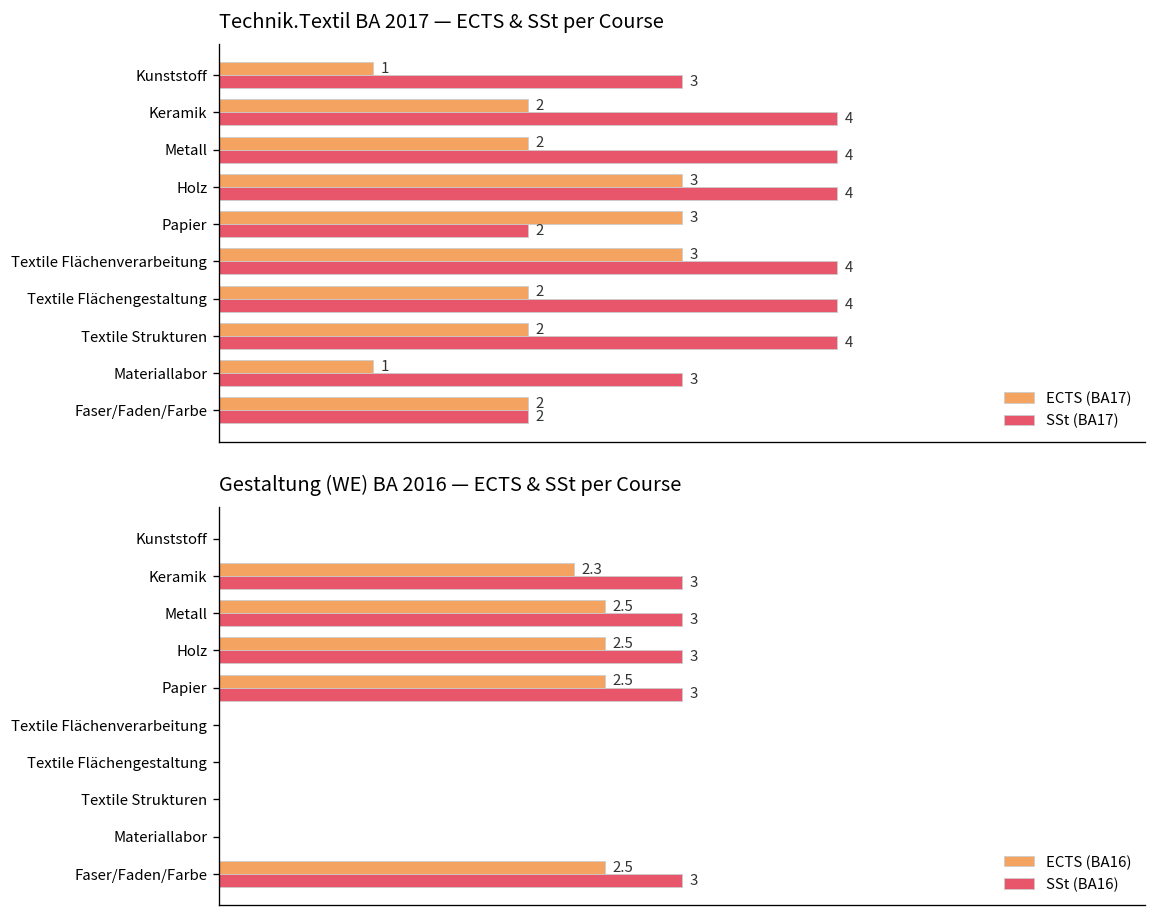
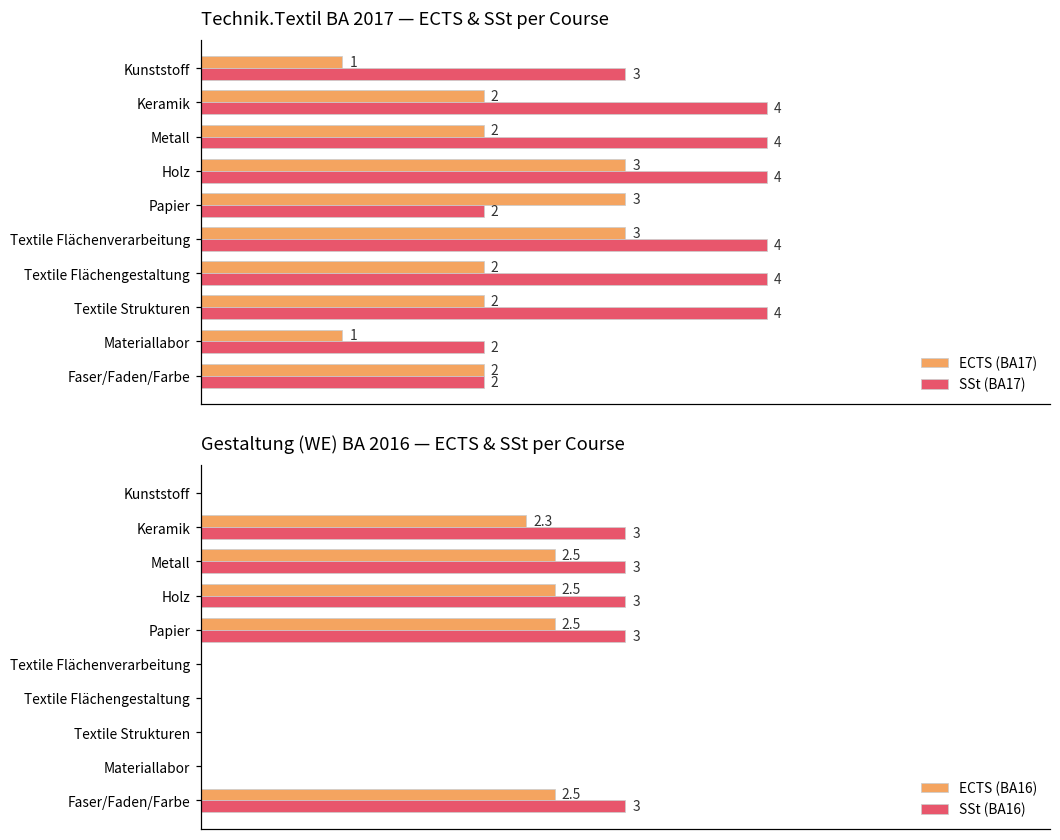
  {
    "Technik.Textil BA 2017 — ECTS & SSt per Course": {
      "ECTS (BA17)": {
        "Kunststoff": 1,
        "Keramik": 2,
        "Metall": 2,
        "Holz": 3,
        "Papier": 3,
        "Textile Flächenverarbeitung": 3,
        "Textile Flächengestaltung": 2,
        "Textile Strukturen": 2,
        "Materiallabor": 1
      },
      "SSt (BA17)": {
        "Kunststoff": 3,
        "Keramik": 4,
        "Metall": 4,
        "Holz": 4,
        "Papier": 2,
        "Textile Flächenverarbeitung": 4,
        "Textile Flächengestaltung": 4,
        "Textile Strukturen": 4,
-       "Materiallabor": 3
+       "Materiallabor": 2
      }
    },
    "Gestaltung (WE) BA 2016 — ECTS & SSt per Course": {
      "ECTS (BA16)": {
        "Keramik": 2.3,
        "Metall": 2.5,
        "Holz": 2.5,
        "Papier": 2.5,
        "Faser/Faden/Farbe": 2.5
      },
      "SSt (BA16)": {
        "Keramik": 3,
        "Metall": 3,
        "Holz": 3,
        "Papier": 3,
        "Faser/Faden/Farbe": 3
      }
    }
  }
